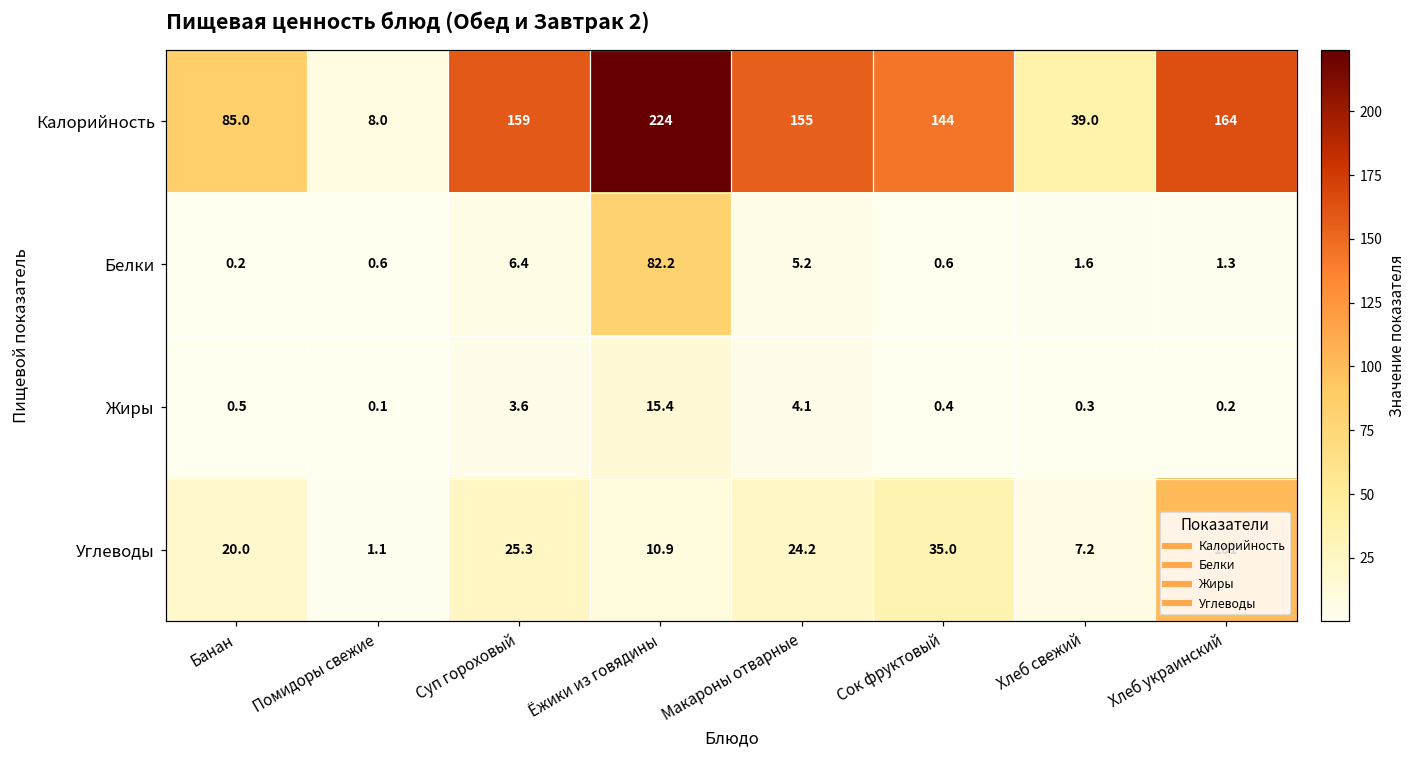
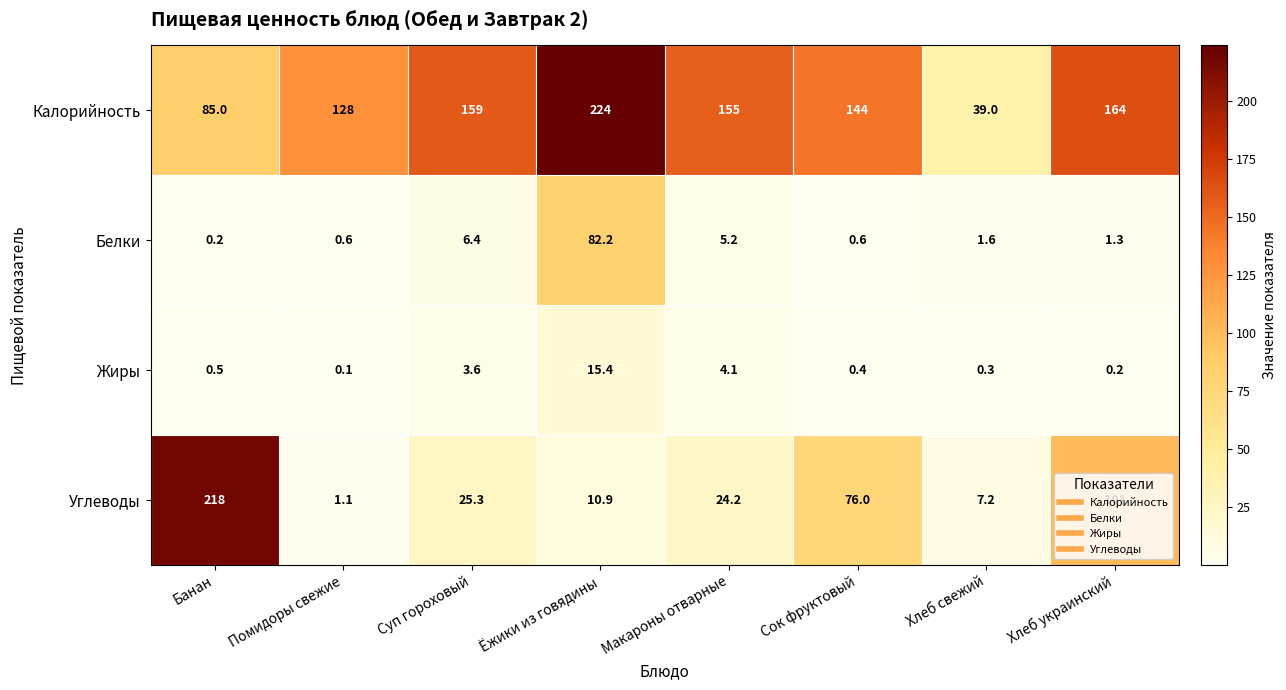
  {
    "Калорийность": {
      "Банан": 85.0,
-     "Помидоры свежие": 8.0,
+     "Помидоры свежие": 128,
      "Суп гороховый": 159,
      "Ёжики из говядины": 224,
      "Макароны отварные": 155,
      "Сок фруктовый": 144,
      "Хлеб свежий": 39.0,
      "Хлеб украинский": 164
    },
    "Белки": {
      "Банан": 0.2,
      "Помидоры свежие": 0.6,
      "Суп гороховый": 6.4,
      "Ёжики из говядины": 82.2,
      "Макароны отварные": 5.2,
      "Сок фруктовый": 0.6,
      "Хлеб свежий": 1.6,
      "Хлеб украинский": 1.3
    },
    "Жиры": {
      "Банан": 0.5,
      "Помидоры свежие": 0.1,
      "Суп гороховый": 3.6,
      "Ёжики из говядины": 15.4,
      "Макароны отварные": 4.1,
      "Сок фруктовый": 0.4,
      "Хлеб свежий": 0.3,
      "Хлеб украинский": 0.2
    },
    "Углеводы": {
-     "Банан": 20.0,
+     "Банан": 218,
      "Помидоры свежие": 1.1,
      "Суп гороховый": 25.3,
      "Ёжики из говядины": 10.9,
      "Макароны отварные": 24.2,
-     "Сок фруктовый": 35.0,
+     "Сок фруктовый": 76.0,
      "Хлеб свежий": 7.2
    }
  }
